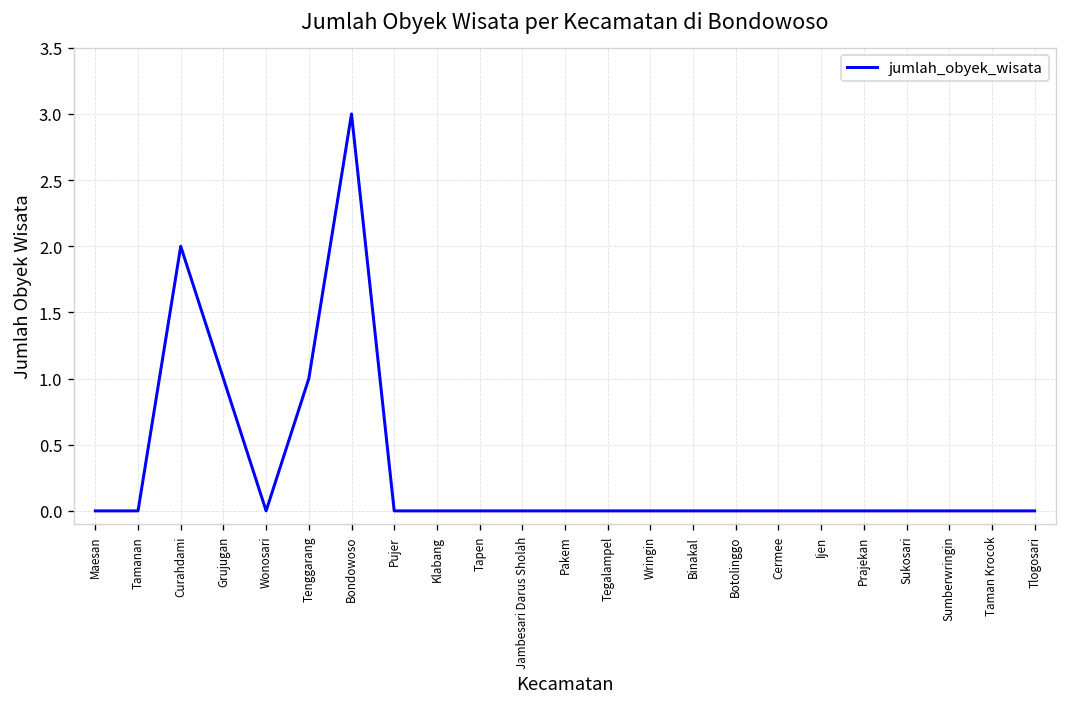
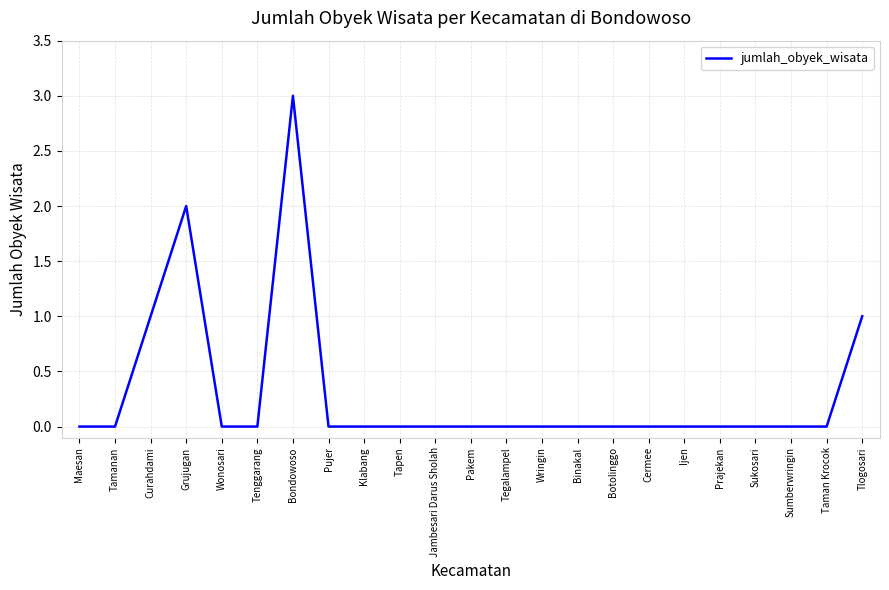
  {
    "Maesan": 0,
    "Tamanan": 0,
-   "Curahdami": 2,
-   "Grujugan": 1,
+   "Curahdami": 1,
+   "Grujugan": 2,
    "Wonosari": 0,
-   "Tenggarang": 1,
+   "Tenggarang": 0,
    "Bondowoso": 3,
    "Pujer": 0,
    "Klabang": 0,
    "Tapen": 0,
    "Jambesari Darus Sholah": 0,
    "Pakem": 0,
    "Tegalampel": 0,
    "Wringin": 0,
    "Binakal": 0,
    "Botolinggo": 0,
    "Cermee": 0,
    "Ijen": 0,
    "Prajekan": 0,
    "Sukosari": 0,
    "Sumberwringin": 0,
    "Taman Krocok": 0,
-   "Tlogosari": 0
+   "Tlogosari": 1
  }
